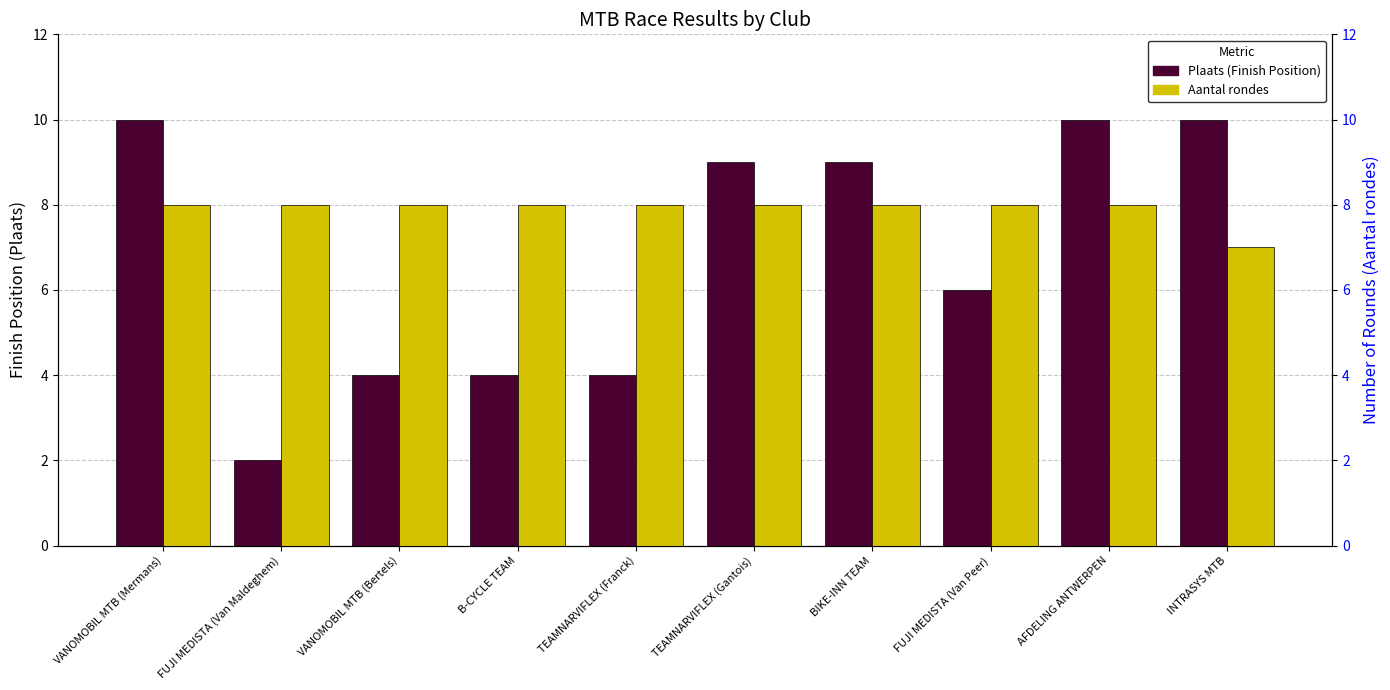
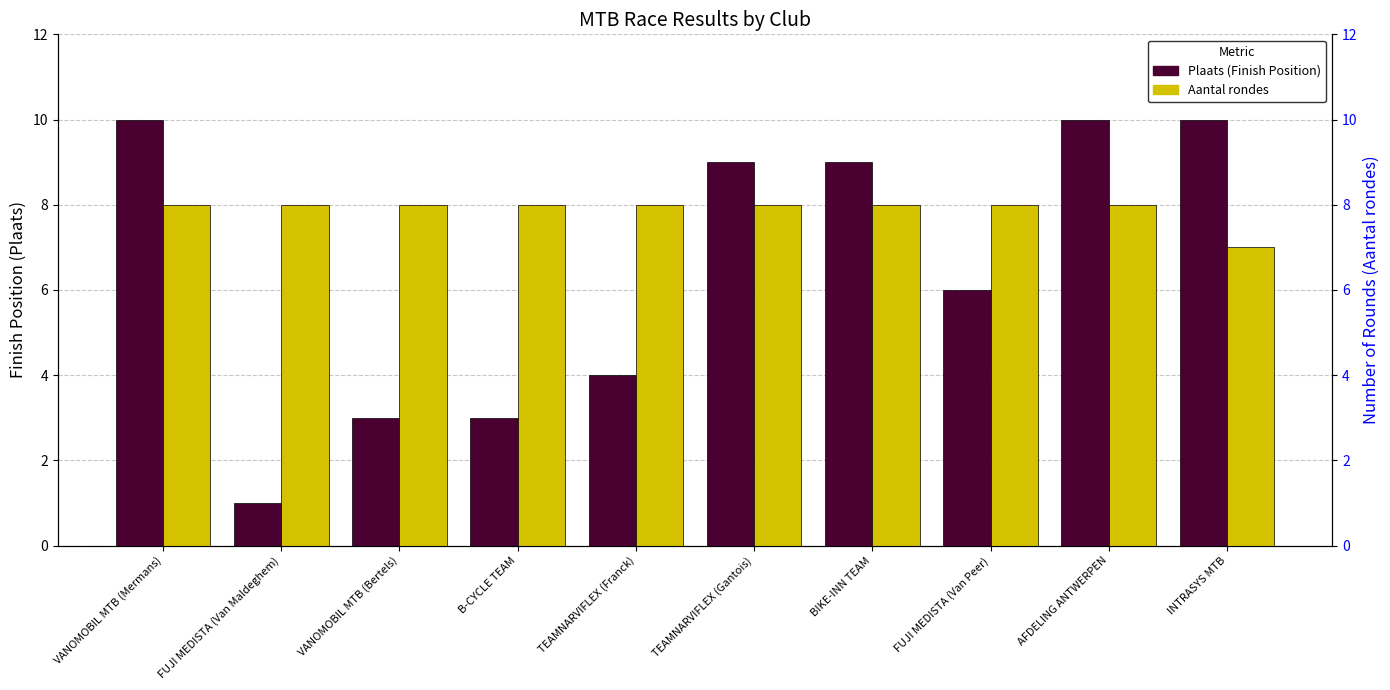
  {
    "Plaats (Finish Position)": {
      "VANOMOBIL MTB (Mermans)": 10,
-     "FUJI MEDISTA (Van Maldeghem)": 2,
-     "VANOMOBIL MTB (Bertels)": 4,
-     "B-CYCLE TEAM": 4,
+     "FUJI MEDISTA (Van Maldeghem)": 1,
+     "VANOMOBIL MTB (Bertels)": 3,
+     "B-CYCLE TEAM": 3,
      "TEAMNARVIFLEX (Franck)": 4,
      "TEAMNARVIFLEX (Gantois)": 9,
      "BIKE-INN TEAM": 9,
      "FUJI MEDISTA (Van Peer)": 6,
      "AFDELING ANTWERPEN": 10,
      "INTRASYS MTB": 10
    },
    "Aantal rondes": {
      "VANOMOBIL MTB (Mermans)": 8.0,
      "FUJI MEDISTA (Van Maldeghem)": 8.0,
      "VANOMOBIL MTB (Bertels)": 8.0,
      "B-CYCLE TEAM": 8.0,
      "TEAMNARVIFLEX (Franck)": 8.0,
      "TEAMNARVIFLEX (Gantois)": 8.0,
      "BIKE-INN TEAM": 8.0,
      "FUJI MEDISTA (Van Peer)": 8.0,
      "AFDELING ANTWERPEN": 8.0,
      "INTRASYS MTB": 7.0
    }
  }
